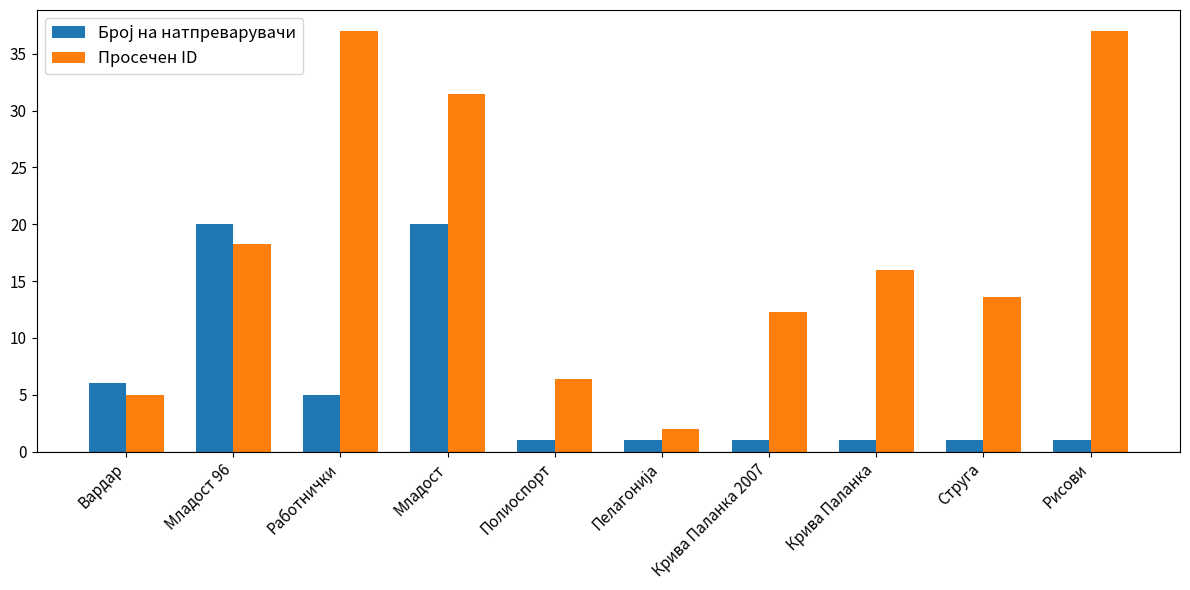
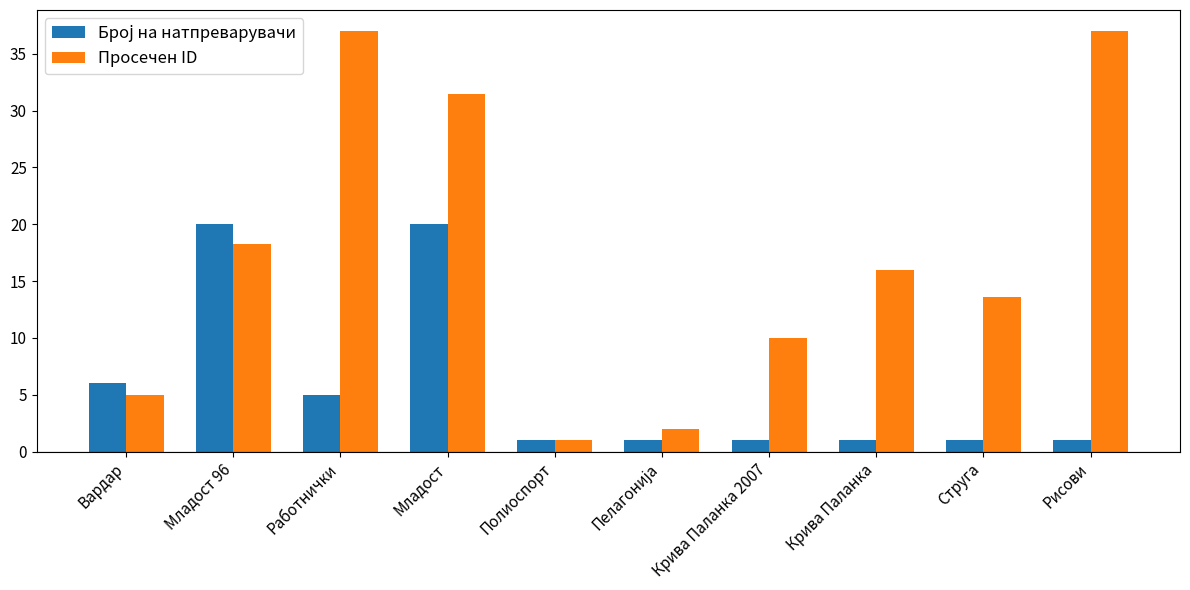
  {
    "Број на натпреварувачи": {
      "Вардар": 6.0,
      "Младост 96": 20.0,
      "Работнички": 5.0,
      "Младост": 20.0,
      "Полиоспорт": 1.0,
      "Пелагонија": 1.0,
      "Крива Паланка 2007": 1.0,
      "Крива Паланка": 1.0,
      "Струга": 1.0,
      "Рисови": 1.0
    },
    "Просечен ID": {
      "Вардар": 5.0,
      "Младост 96": 18.3,
      "Работнички": 37.0,
      "Младост": 31.5,
-     "Полиоспорт": 6.4,
+     "Полиоспорт": 1.0,
      "Пелагонија": 2.0,
-     "Крива Паланка 2007": 12.3,
+     "Крива Паланка 2007": 10.0,
      "Крива Паланка": 16.0,
      "Струга": 13.6,
      "Рисови": 37.0
    }
  }
